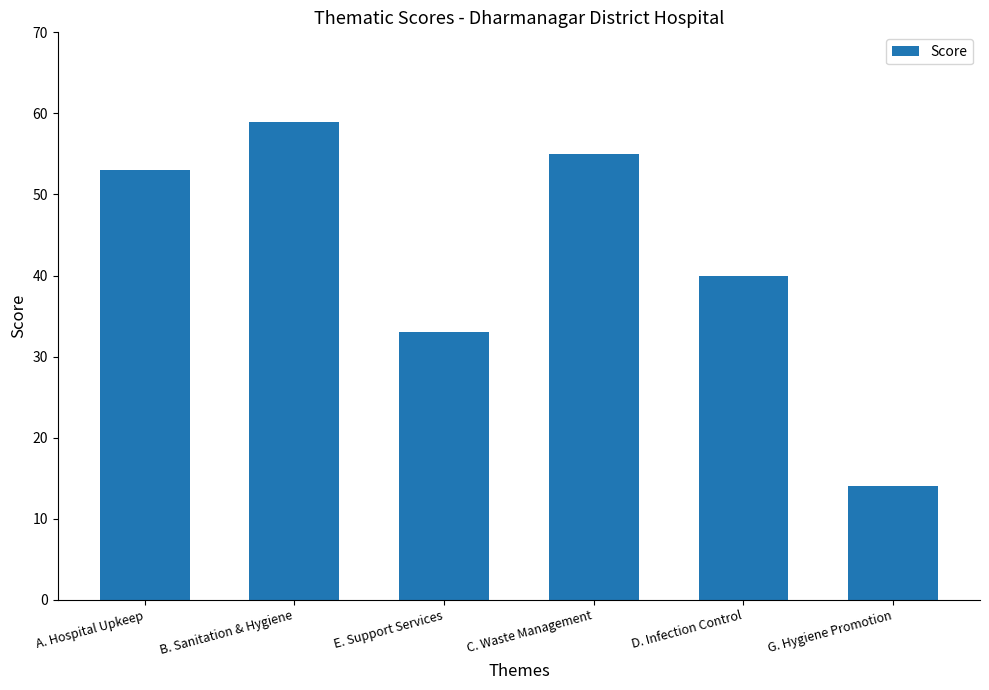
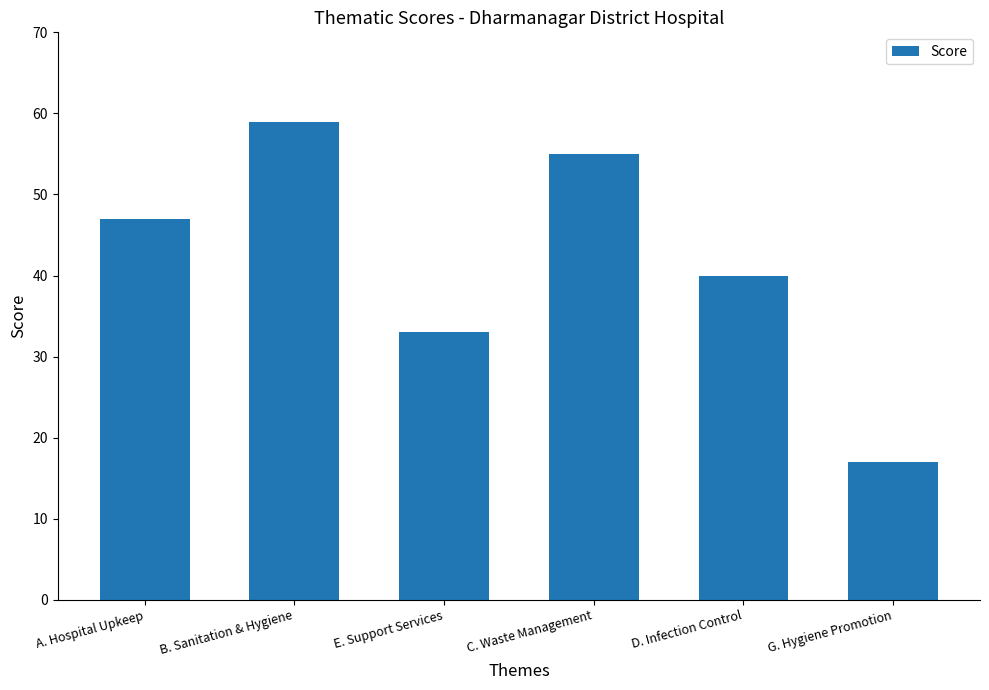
  {
-   "A. Hospital Upkeep": 53,
+   "A. Hospital Upkeep": 47,
    "B. Sanitation & Hygiene": 59,
    "E. Support Services": 33,
    "C. Waste Management": 55,
    "D. Infection Control": 40,
-   "G. Hygiene Promotion": 14
+   "G. Hygiene Promotion": 17
  }
